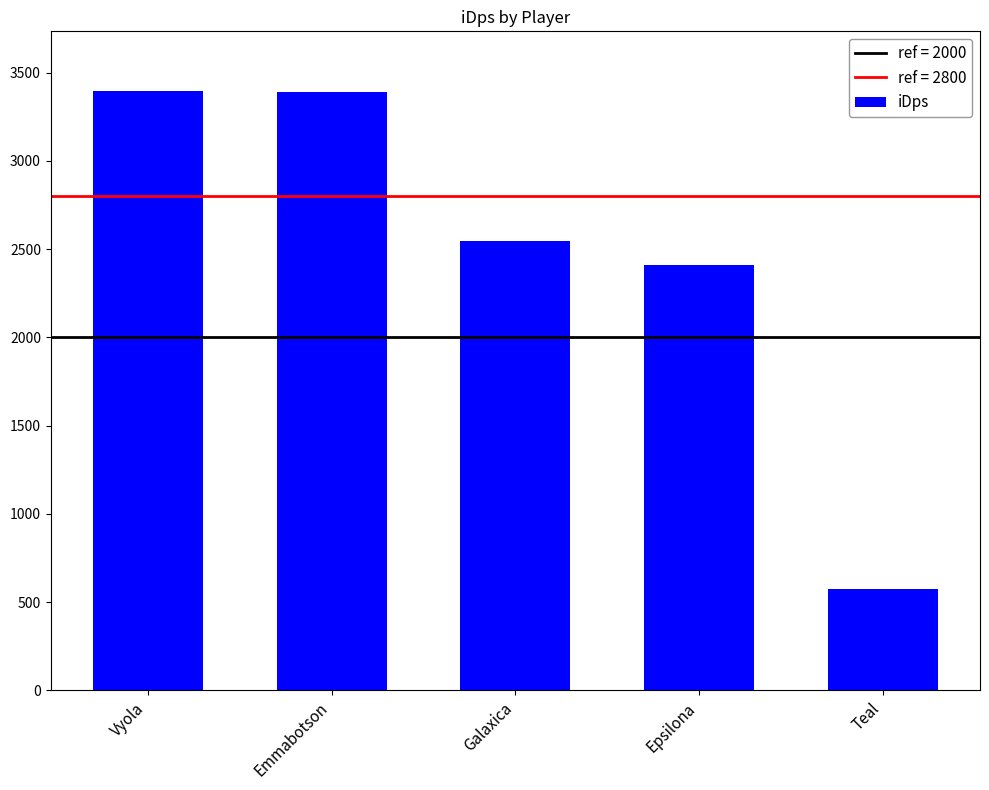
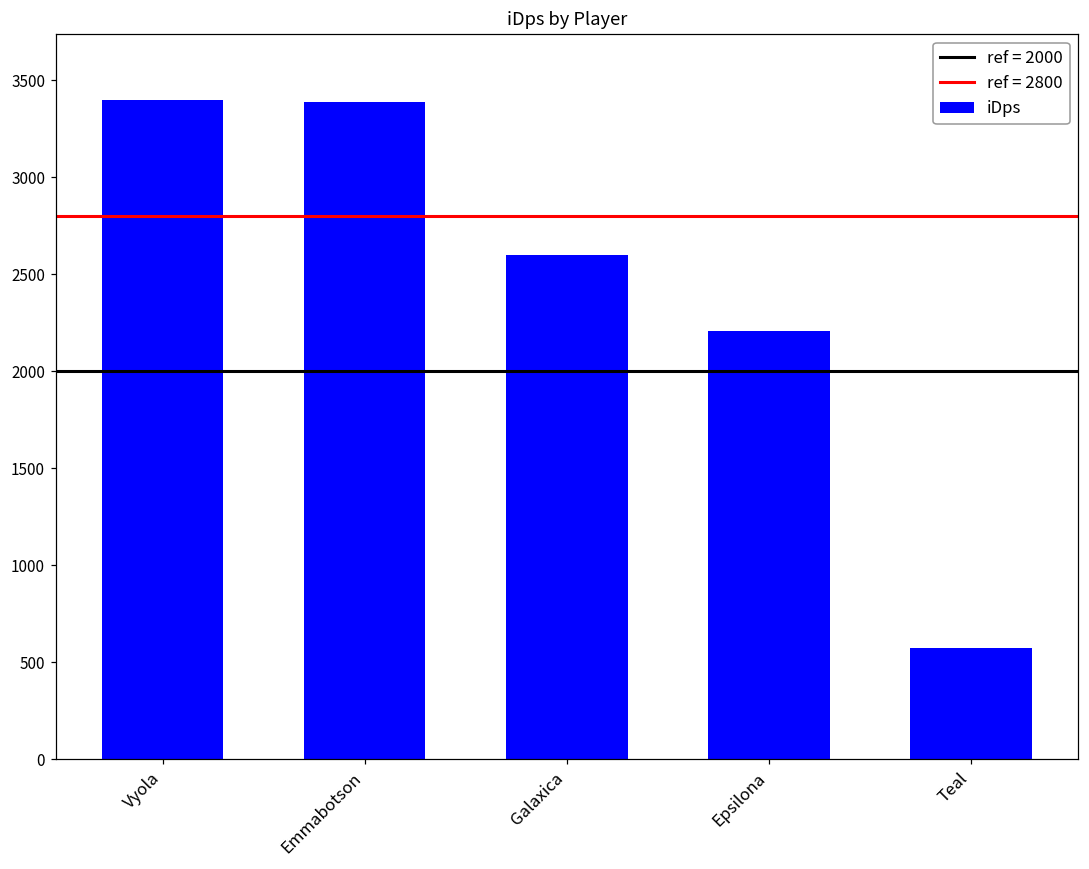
  {
    "Vyola": 3400,
    "Emmabotson": 3390,
-   "Galaxica": 2550,
-   "Epsilona": 2410,
+   "Galaxica": 2600,
+   "Epsilona": 2210,
    "Teal": 580
  }
